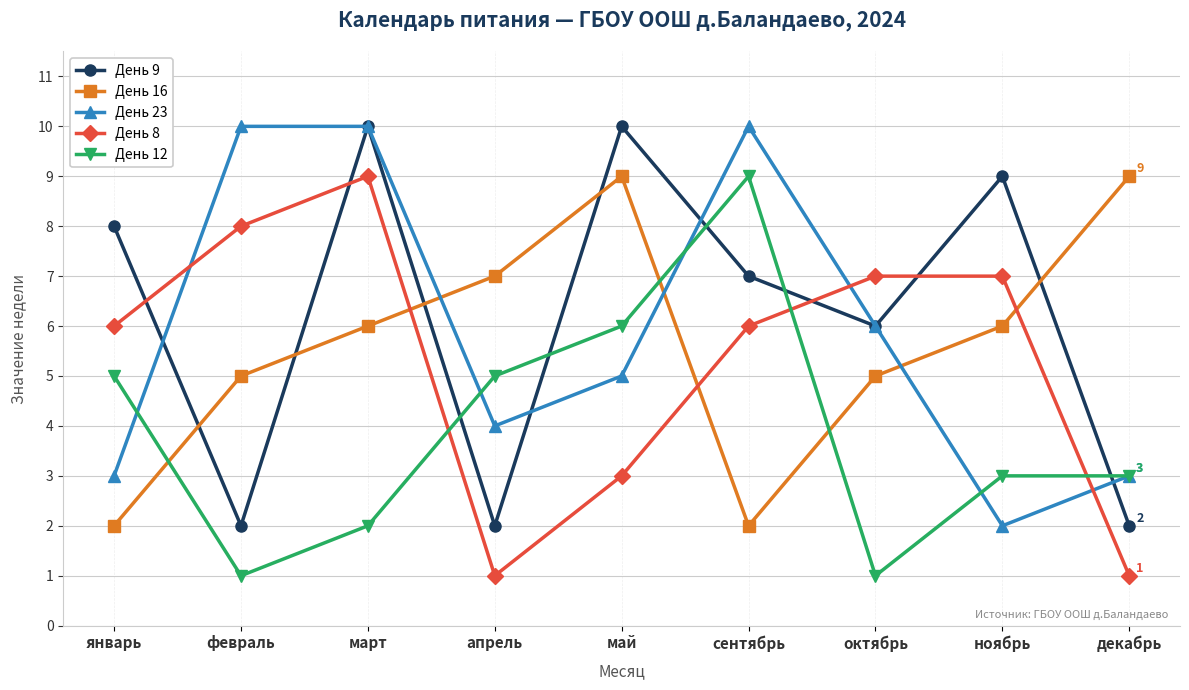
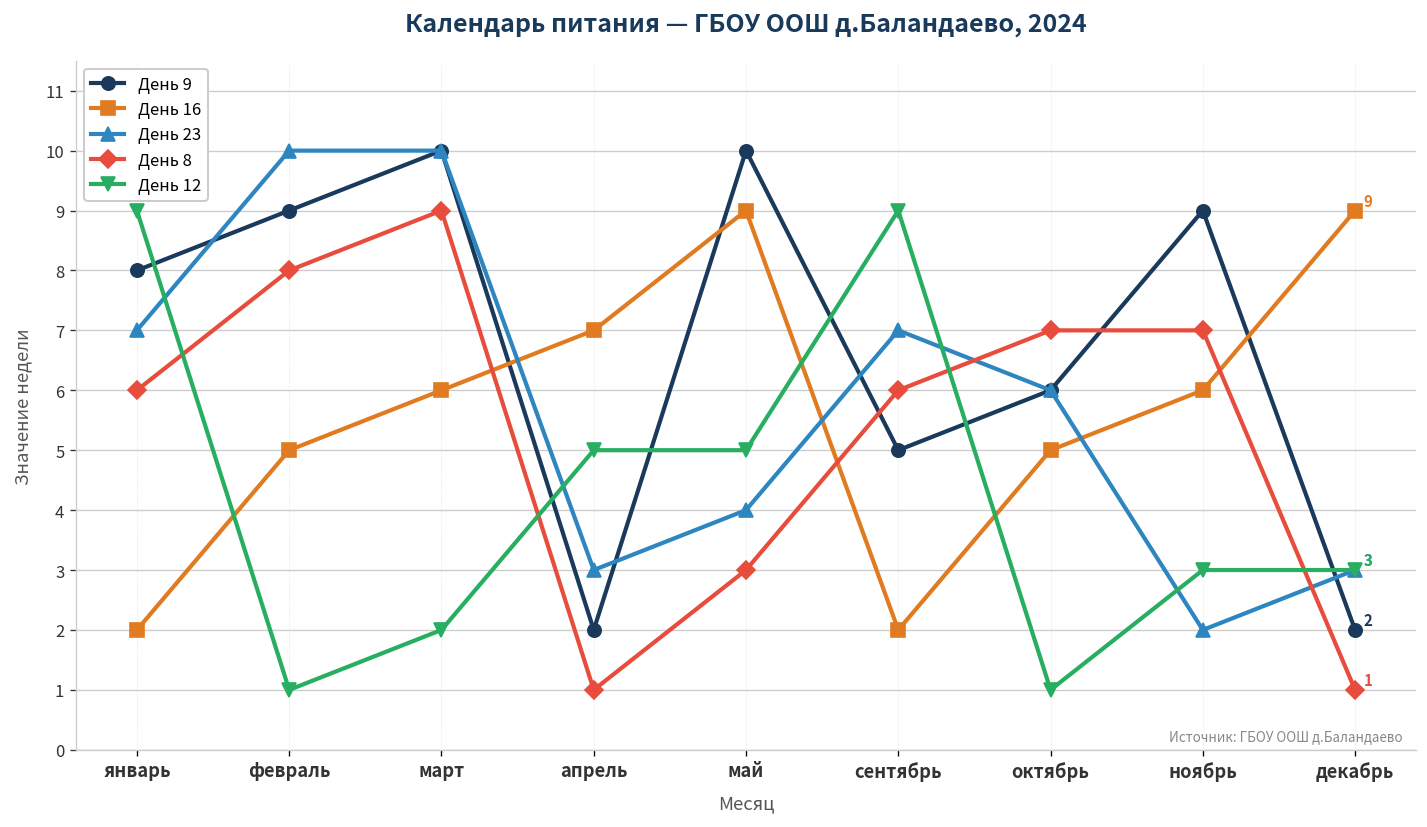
  {
    "День 9": {
      "январь": 8,
-     "февраль": 2,
+     "февраль": 9,
      "апрель": 2,
      "май": 10,
-     "сентябрь": 7,
+     "сентябрь": 5,
      "ноябрь": 9
    },
    "День 23": {
-     "январь": 3,
+     "январь": 7,
      "февраль": 10,
-     "апрель": 4,
-     "май": 5,
-     "сентябрь": 10,
+     "апрель": 3,
+     "май": 4,
+     "сентябрь": 7,
      "ноябрь": 2
    },
    "День 12": {
-     "январь": 5,
+     "январь": 9,
      "февраль": 1,
      "март": 2,
      "апрель": 5,
-     "май": 6,
+     "май": 5,
      "сентябрь": 9,
      "октябрь": 1,
      "ноябрь": 3
    }
  }
